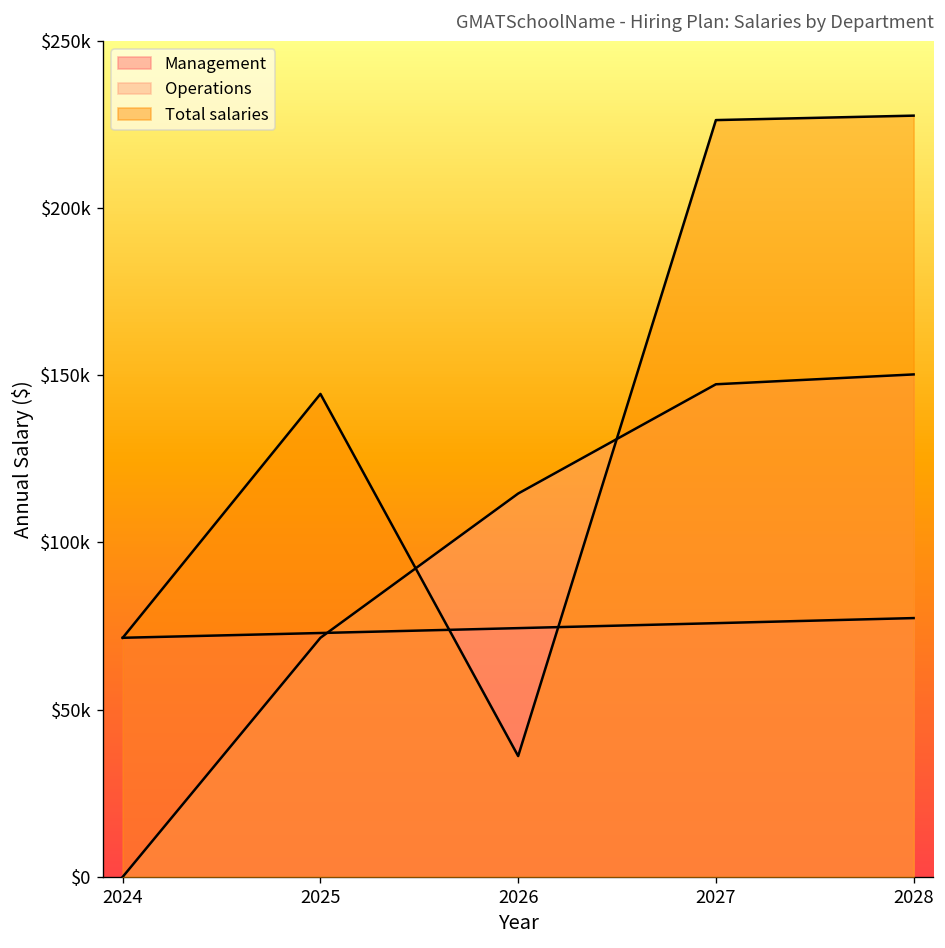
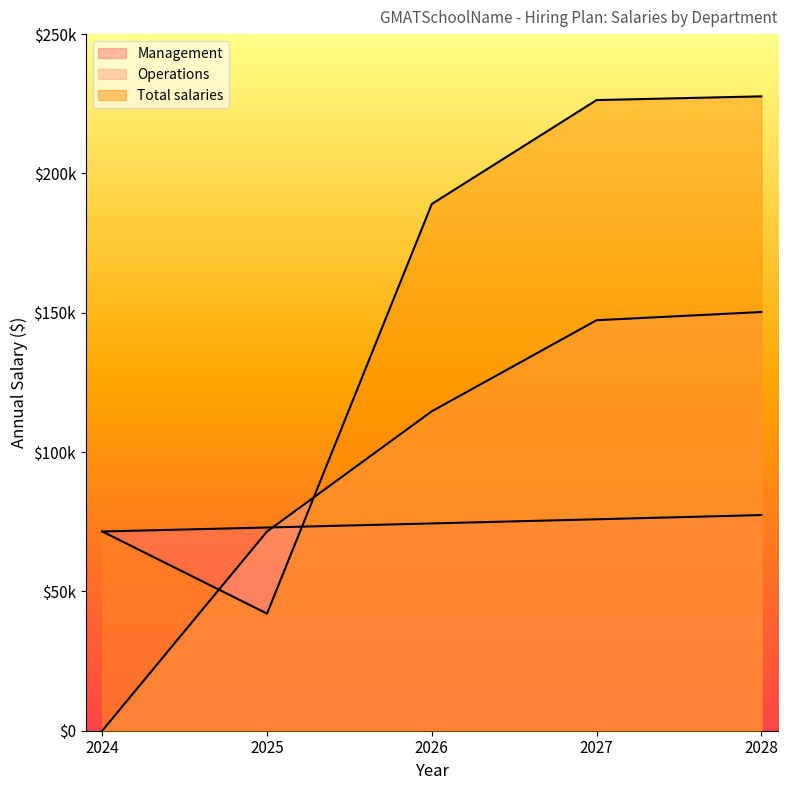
  {
    "Total salaries": {
-     "2025": "$144000",
-     "2026": "$36000",
+     "2025": "$42000",
+     "2026": "$189000",
      "2027": "$226000",
      "2028": "$228000"
    }
  }
